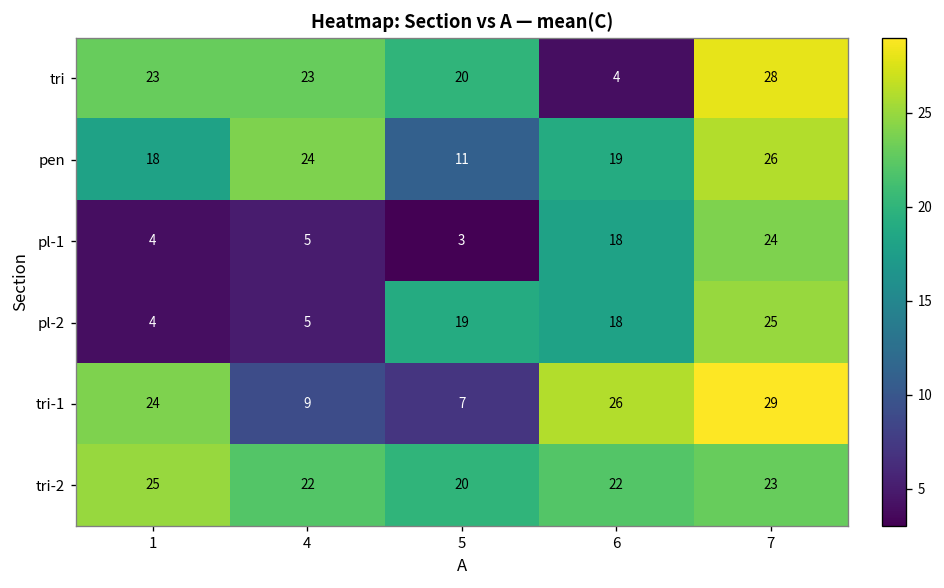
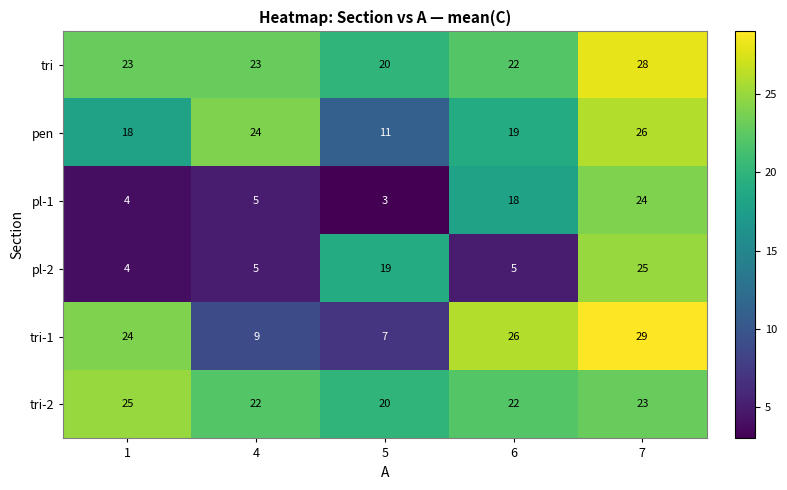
  {
    "tri": {
      "1": 23,
      "4": 23,
      "5": 20,
-     "6": 4,
+     "6": 22,
      "7": 28
    },
    "pen": {
      "1": 18,
      "4": 24,
      "5": 11,
      "6": 19,
      "7": 26
    },
    "pl-1": {
      "1": 4,
      "4": 5,
      "5": 3,
      "6": 18,
      "7": 24
    },
    "pl-2": {
      "1": 4,
      "4": 5,
      "5": 19,
-     "6": 18,
+     "6": 5,
      "7": 25
    },
    "tri-1": {
      "1": 24,
      "4": 9,
      "5": 7,
      "6": 26,
      "7": 29
    },
    "tri-2": {
      "1": 25,
      "4": 22,
      "5": 20,
      "6": 22,
      "7": 23
    }
  }
